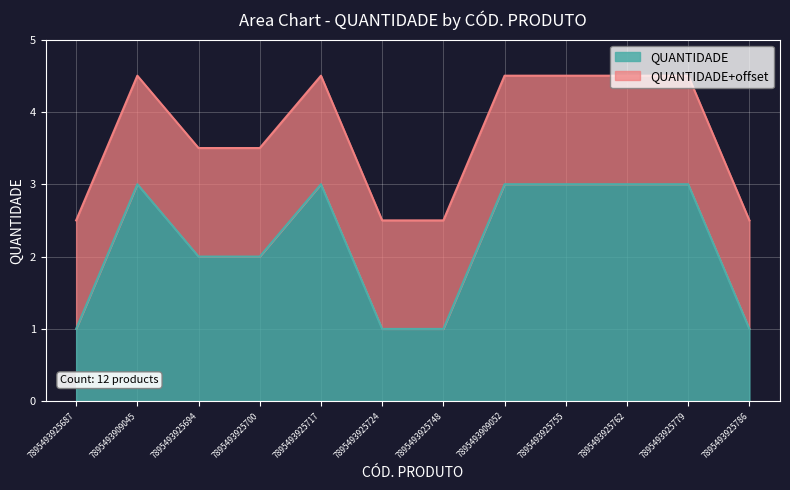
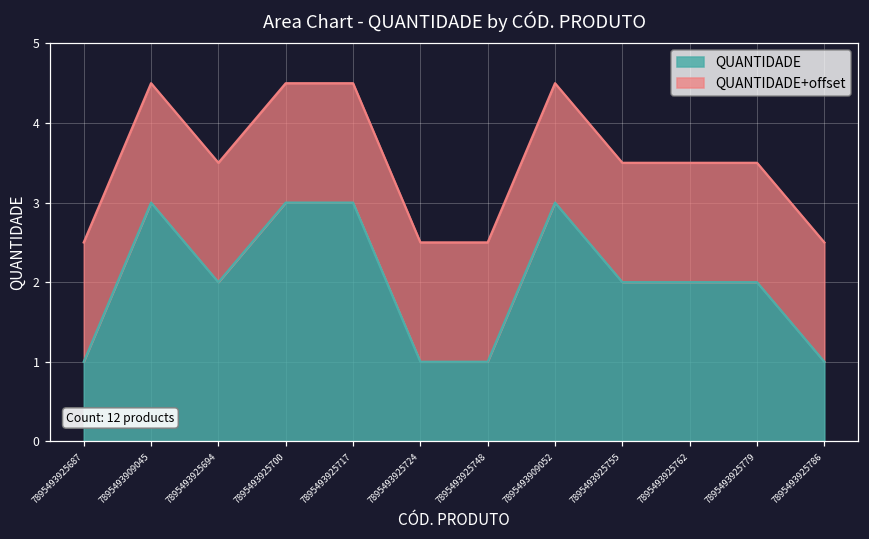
  {
    "QUANTIDADE": {
      "7895493925687": 1,
      "7895493909045": 3,
      "7895493925694": 2,
-     "7895493925700": 2,
+     "7895493925700": 3,
      "7895493925717": 3,
      "7895493925724": 1,
      "7895493925748": 1,
      "7895493909052": 3,
-     "7895493925755": 3,
-     "7895493925762": 3,
-     "7895493925779": 3,
+     "7895493925755": 2,
+     "7895493925762": 2,
+     "7895493925779": 2,
      "7895493925786": 1
    },
    "QUANTIDADE+offset": {
      "7895493925687": 1.5,
      "7895493909045": 1.5,
      "7895493925694": 1.5,
      "7895493925700": 1.5,
      "7895493925717": 1.5,
      "7895493925724": 1.5,
      "7895493925748": 1.5,
      "7895493909052": 1.5,
      "7895493925755": 1.5,
      "7895493925786": 1.5
    }
  }
